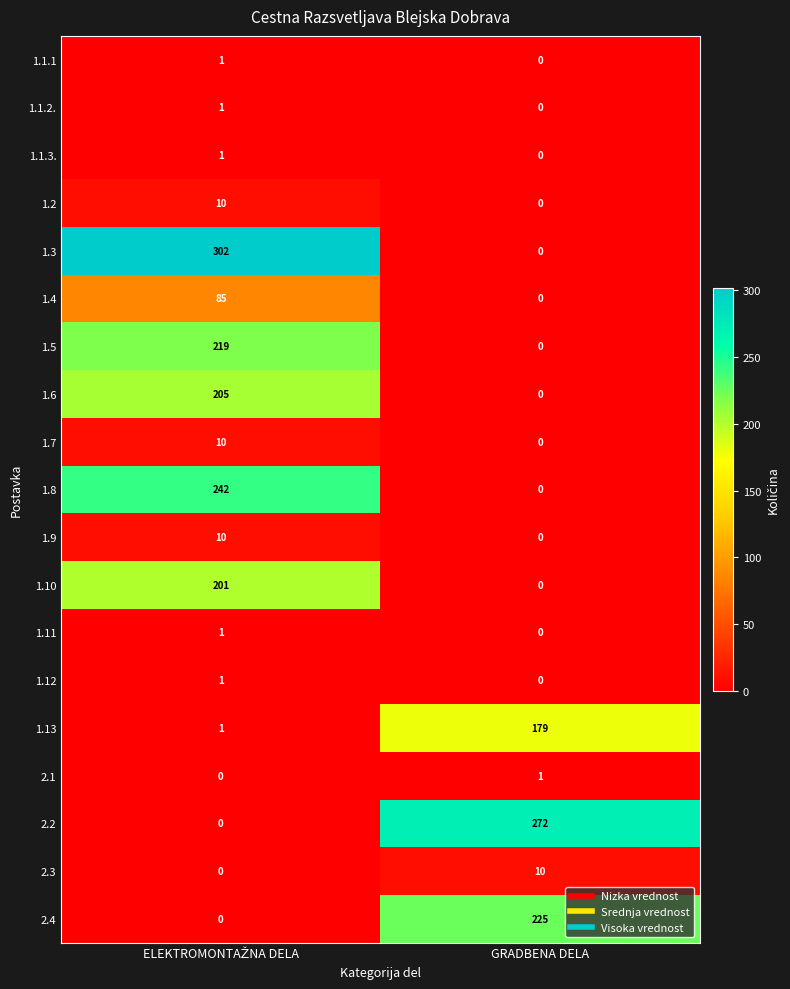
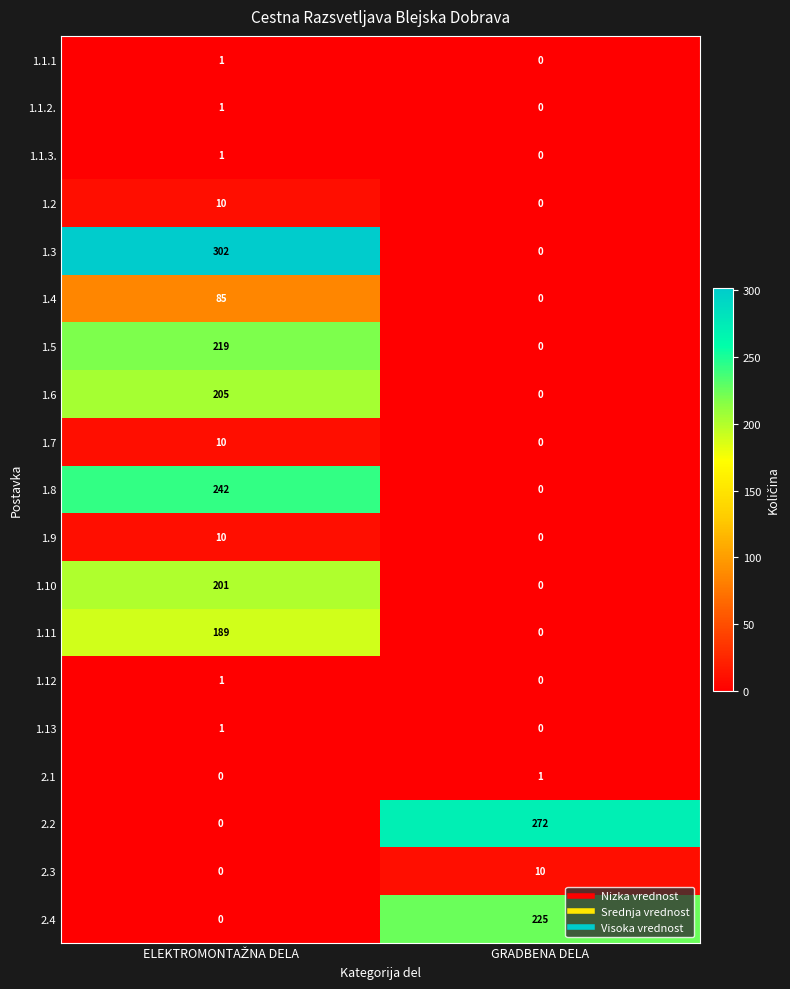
  {
    "1.1.1": {
      "ELEKTROMONTAŽNA DELA": 1,
      "GRADBENA DELA": 0
    },
    "1.1.2.": {
      "ELEKTROMONTAŽNA DELA": 1,
      "GRADBENA DELA": 0
    },
    "1.1.3.": {
      "ELEKTROMONTAŽNA DELA": 1,
      "GRADBENA DELA": 0
    },
    "1.2": {
      "ELEKTROMONTAŽNA DELA": 10,
      "GRADBENA DELA": 0
    },
    "1.3": {
      "ELEKTROMONTAŽNA DELA": 302,
      "GRADBENA DELA": 0
    },
    "1.4": {
      "ELEKTROMONTAŽNA DELA": 85,
      "GRADBENA DELA": 0
    },
    "1.5": {
      "ELEKTROMONTAŽNA DELA": 219,
      "GRADBENA DELA": 0
    },
    "1.6": {
      "ELEKTROMONTAŽNA DELA": 205,
      "GRADBENA DELA": 0
    },
    "1.7": {
      "ELEKTROMONTAŽNA DELA": 10,
      "GRADBENA DELA": 0
    },
    "1.8": {
      "ELEKTROMONTAŽNA DELA": 242,
      "GRADBENA DELA": 0
    },
    "1.9": {
      "ELEKTROMONTAŽNA DELA": 10,
      "GRADBENA DELA": 0
    },
    "1.10": {
      "ELEKTROMONTAŽNA DELA": 201,
      "GRADBENA DELA": 0
    },
    "1.11": {
-     "ELEKTROMONTAŽNA DELA": 1,
+     "ELEKTROMONTAŽNA DELA": 189,
      "GRADBENA DELA": 0
    },
    "1.12": {
      "ELEKTROMONTAŽNA DELA": 1,
      "GRADBENA DELA": 0
    },
    "1.13": {
      "ELEKTROMONTAŽNA DELA": 1,
-     "GRADBENA DELA": 179
+     "GRADBENA DELA": 0
    },
    "2.1": {
      "ELEKTROMONTAŽNA DELA": 0,
      "GRADBENA DELA": 1
    },
    "2.2": {
      "ELEKTROMONTAŽNA DELA": 0,
      "GRADBENA DELA": 272
    },
    "2.3": {
      "ELEKTROMONTAŽNA DELA": 0,
      "GRADBENA DELA": 10
    },
    "2.4": {
      "ELEKTROMONTAŽNA DELA": 0,
      "GRADBENA DELA": 225
    }
  }
